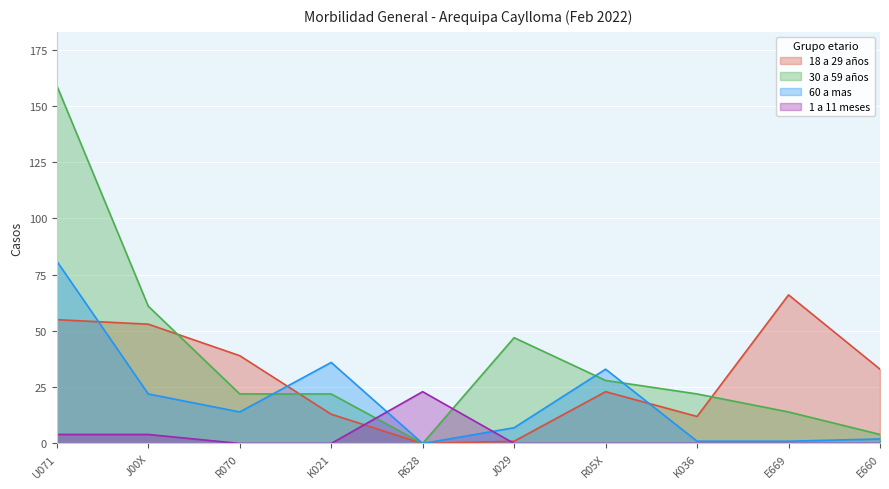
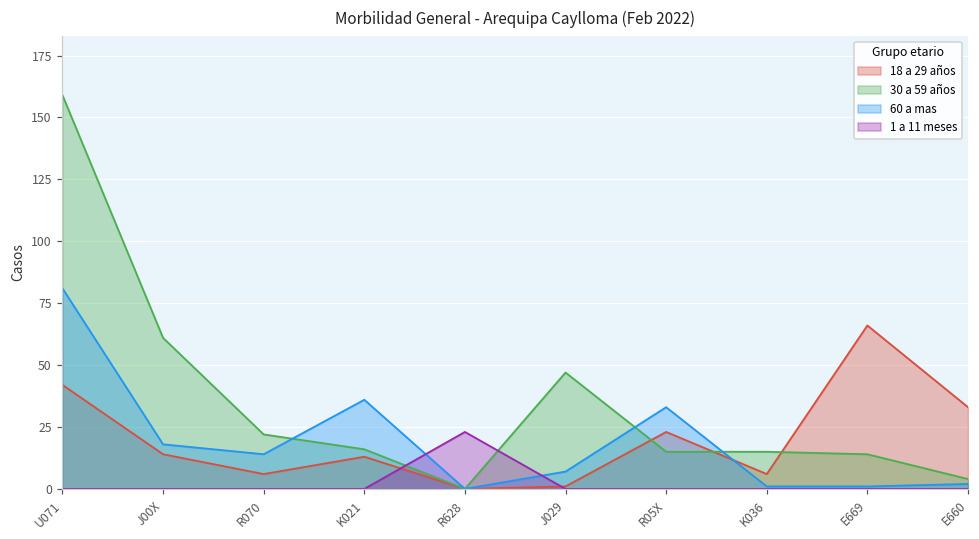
  {
    "18 a 29 años": {
-     "U071": 55,
-     "J00X": 53,
-     "R070": 39,
+     "U071": 42,
+     "J00X": 14,
+     "R070": 6,
      "K021": 13,
      "R05X": 23,
-     "K036": 12,
+     "K036": 6,
      "E669": 66,
      "E660": 33
    },
    "30 a 59 años": {
      "U071": 159,
      "J00X": 61,
      "R070": 22,
-     "K021": 22,
+     "K021": 16,
      "J029": 47,
-     "R05X": 28,
-     "K036": 22,
+     "R05X": 15,
+     "K036": 15,
      "E669": 14,
      "E660": 4
    },
    "60 a mas": {
      "U071": 81,
-     "J00X": 22,
+     "J00X": 18,
      "R070": 14,
      "K021": 36,
      "J029": 7,
      "R05X": 33,
      "E660": 2
    },
    "1 a 11 meses": {
-     "U071": 4,
-     "J00X": 4,
+     "U071": 0,
+     "J00X": 0,
      "R070": 0,
      "K021": 0,
      "R628": 23,
      "R05X": 0,
      "E660": 0
    }
  }
